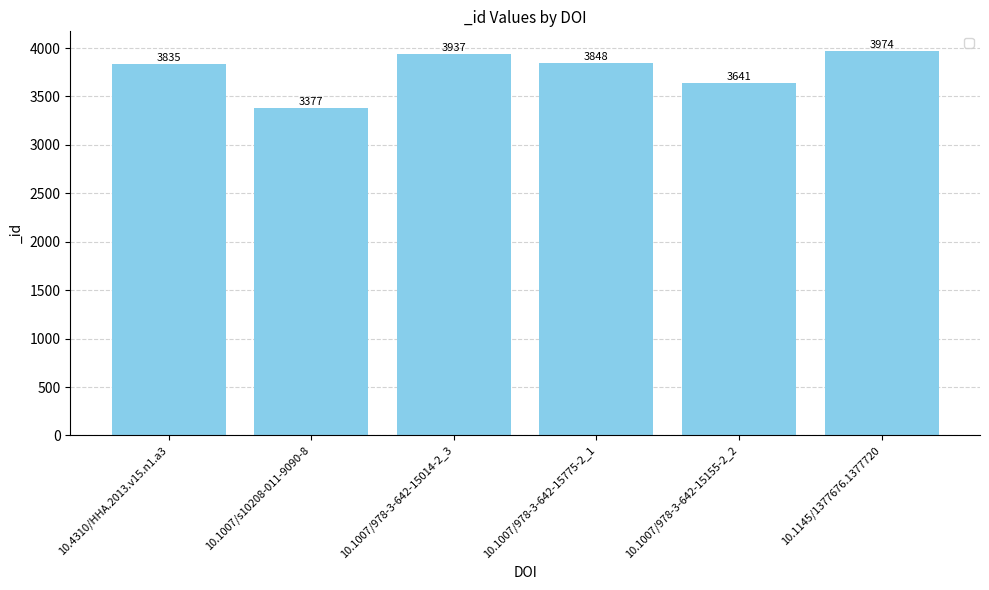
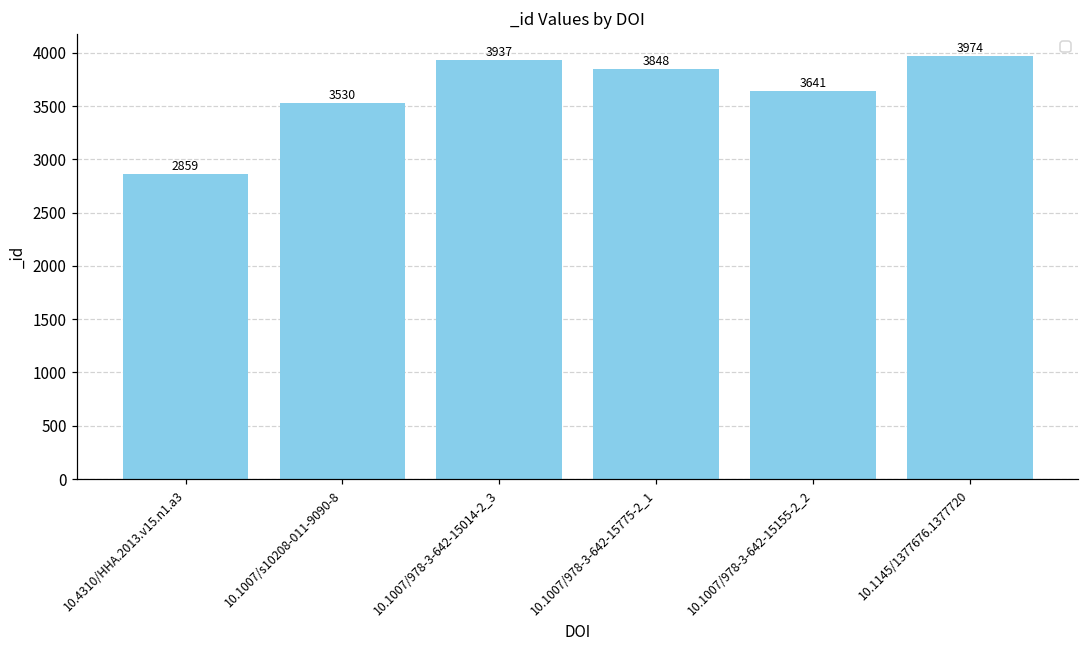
  {
-   "10.4310/HHA.2013.v15.n1.a3": 3835,
-   "10.1007/s10208-011-9090-8": 3377,
+   "10.4310/HHA.2013.v15.n1.a3": 2859,
+   "10.1007/s10208-011-9090-8": 3530,
    "10.1007/978-3-642-15014-2_3": 3937,
    "10.1007/978-3-642-15775-2_1": 3848,
    "10.1007/978-3-642-15155-2_2": 3641,
    "10.1145/1377676.1377720": 3974
  }
